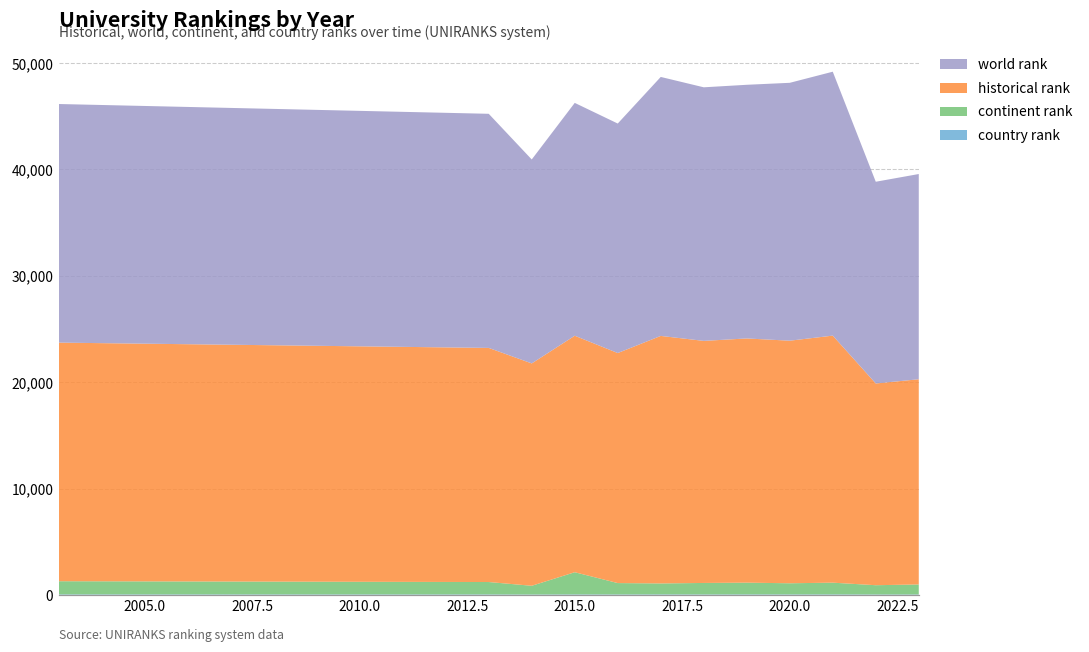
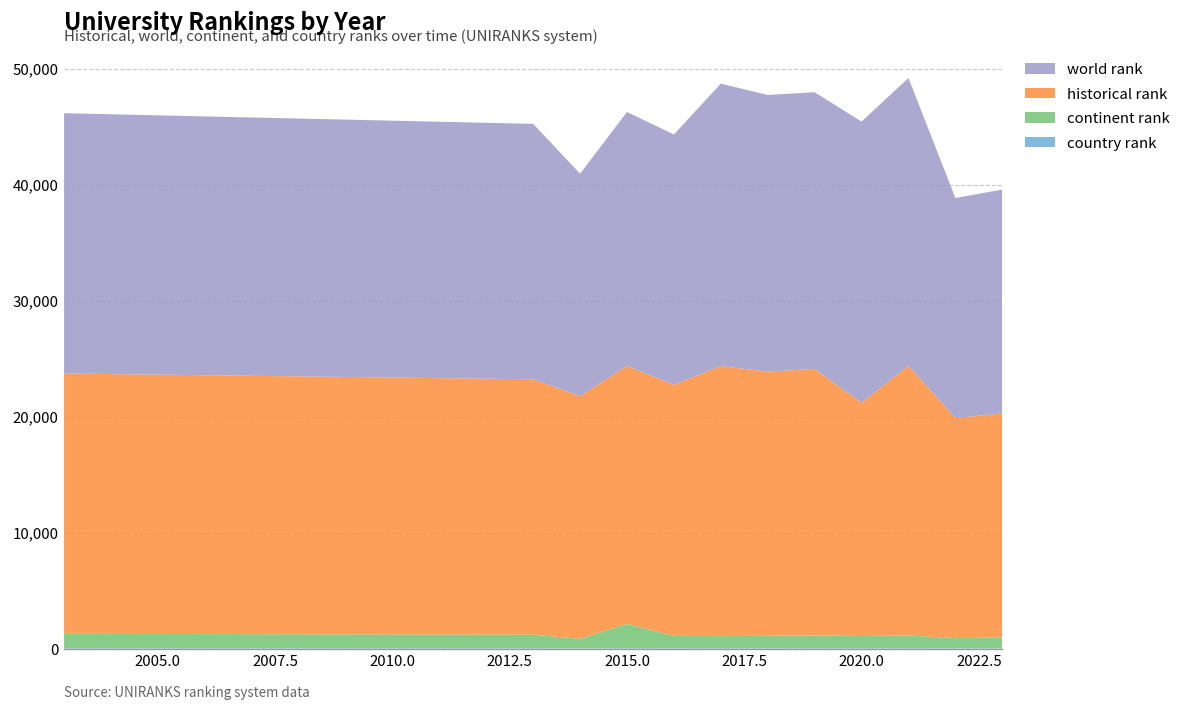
  {
    "continent rank": {
      "2015.0": "2,000",
      "2020.0": "1,000"
    },
    "historical rank": {
      "2015.0": "22,000",
-     "2020.0": "23,000"
+     "2020.0": "20,000"
    }
  }
